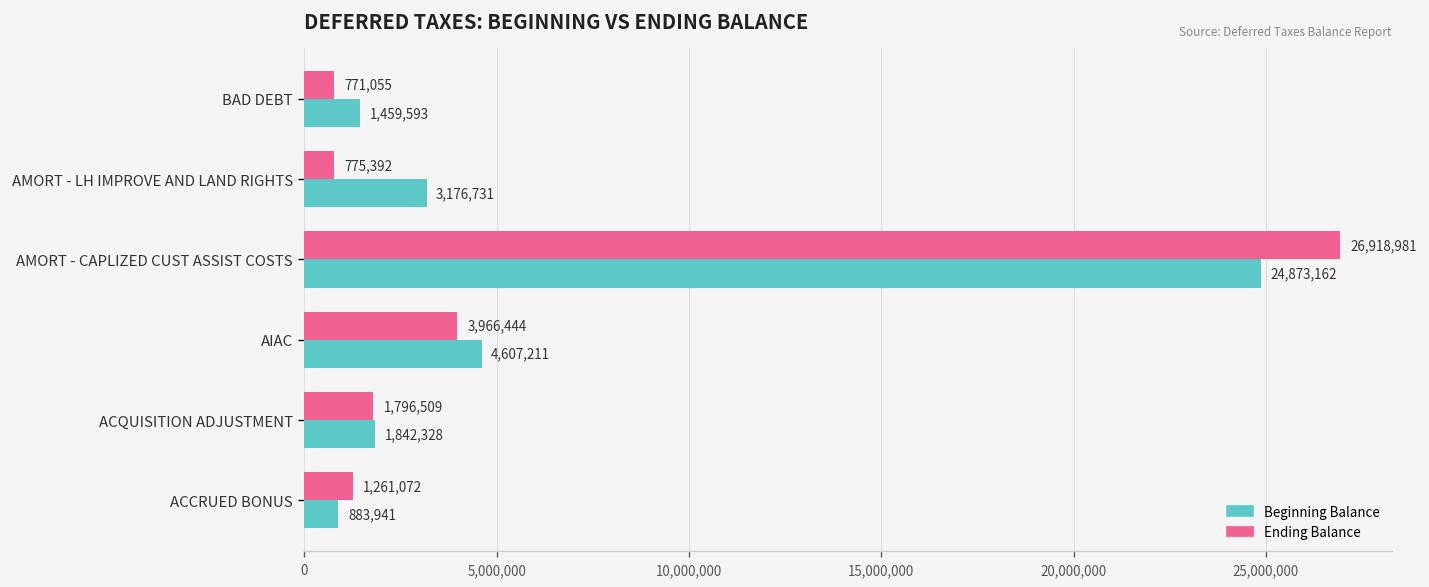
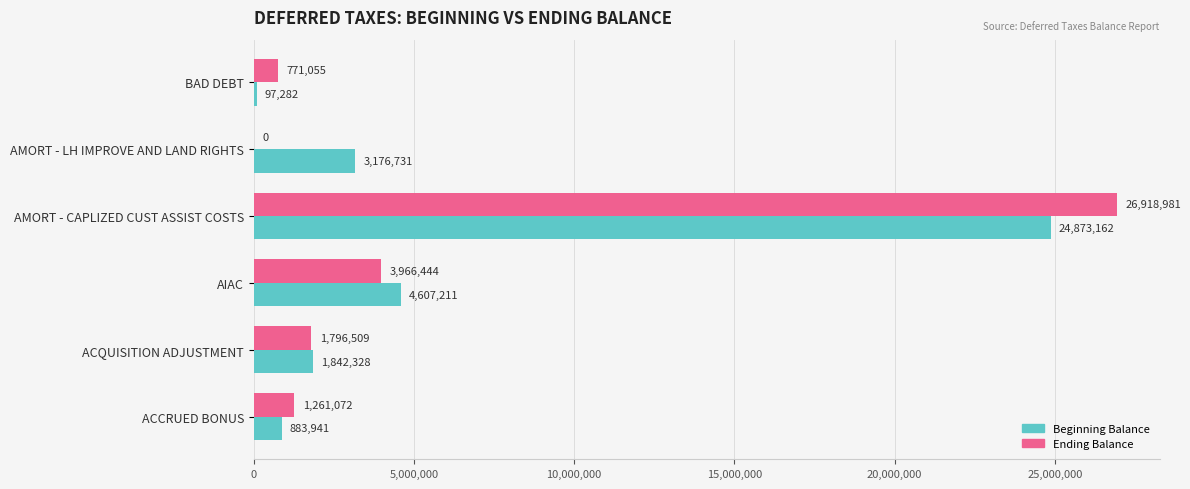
  {
    "Beginning Balance": {
-     "BAD DEBT": "1,459,593",
+     "BAD DEBT": "97,282",
      "AMORT - LH IMPROVE AND LAND RIGHTS": "3,176,731",
      "AMORT - CAPLIZED CUST ASSIST COSTS": "24,873,162",
      "AIAC": "4,607,211",
      "ACQUISITION ADJUSTMENT": "1,842,328",
      "ACCRUED BONUS": "883,941"
    },
    "Ending Balance": {
      "BAD DEBT": "771,055",
-     "AMORT - LH IMPROVE AND LAND RIGHTS": "775,392",
+     "AMORT - LH IMPROVE AND LAND RIGHTS": "0",
      "AMORT - CAPLIZED CUST ASSIST COSTS": "26,918,981",
      "AIAC": "3,966,444",
      "ACQUISITION ADJUSTMENT": "1,796,509",
      "ACCRUED BONUS": "1,261,072"
    }
  }
